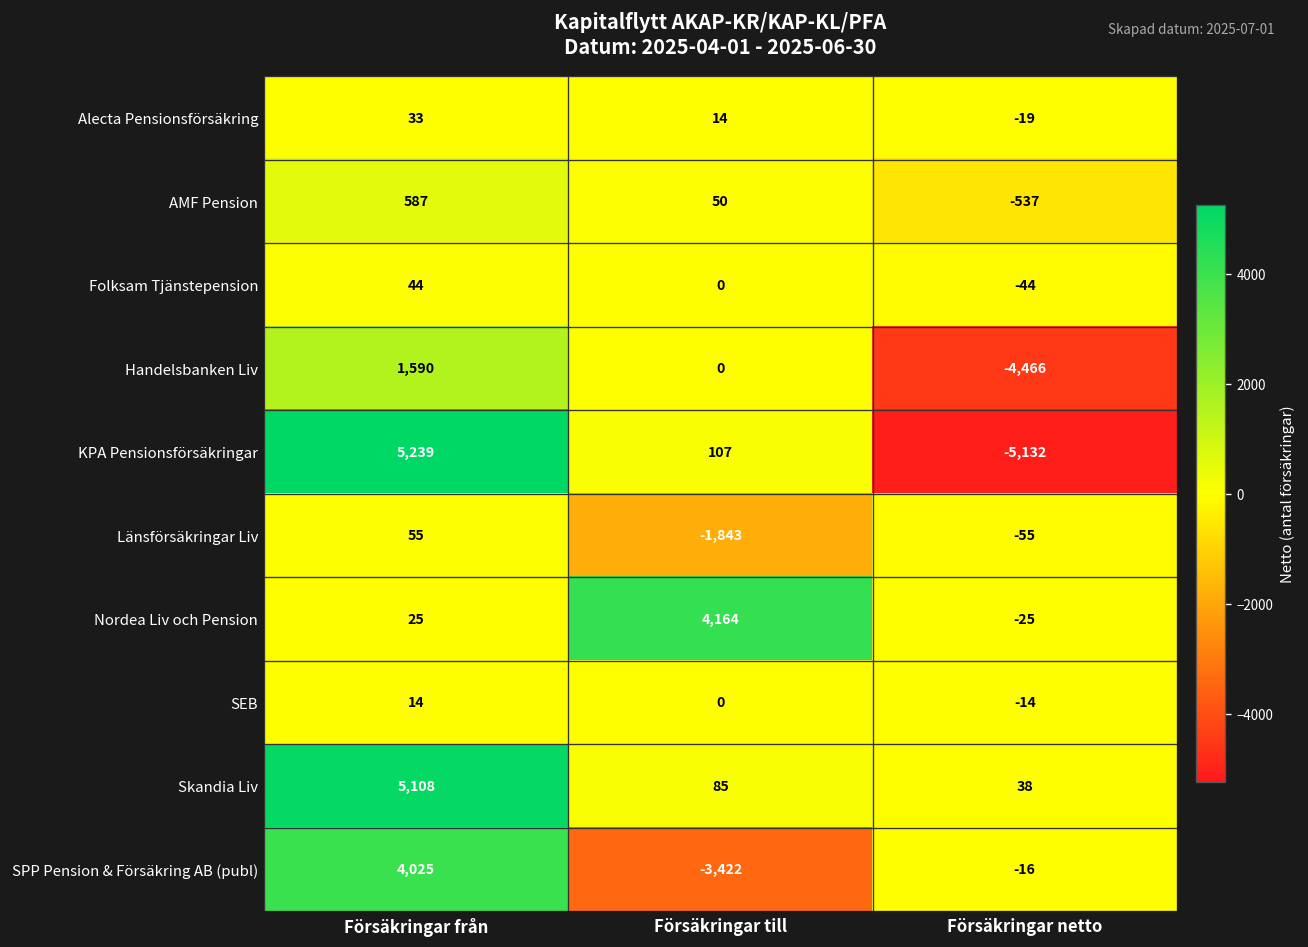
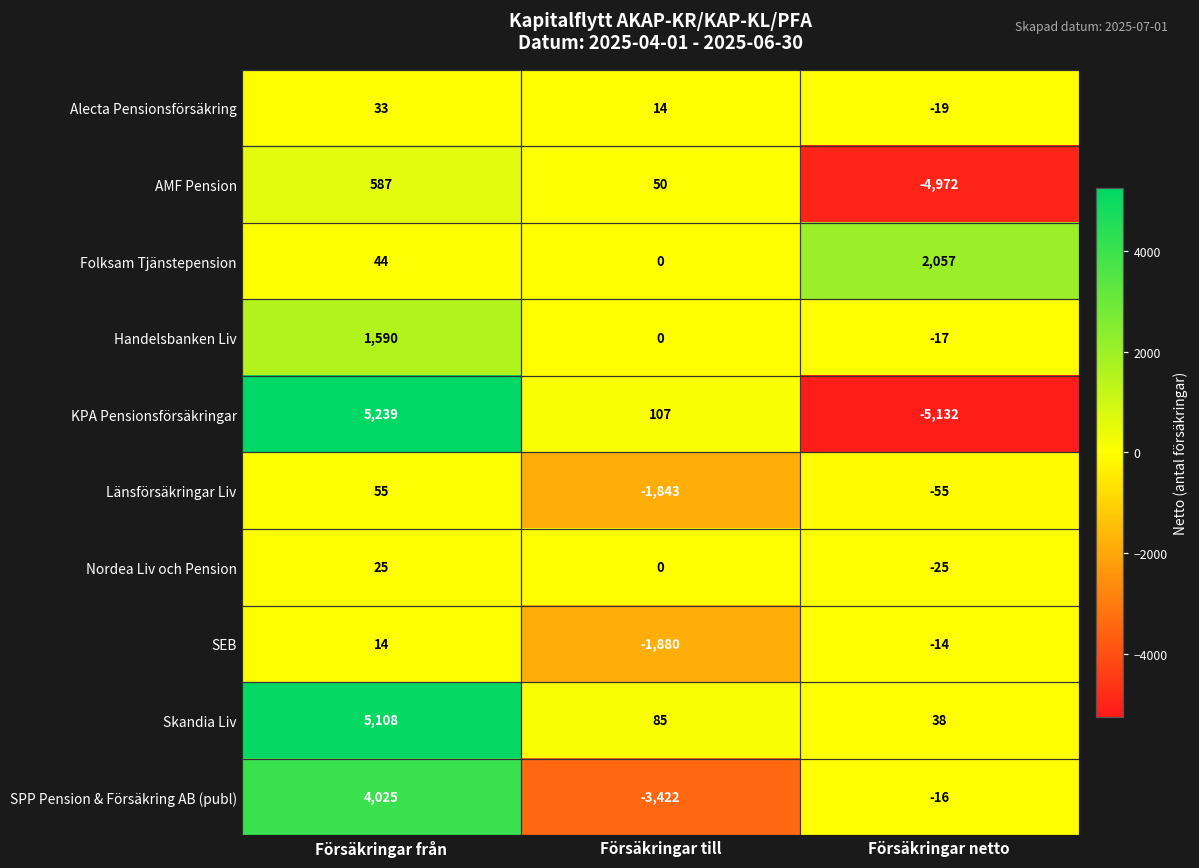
  {
    "Alecta Pensionsförsäkring": {
      "Försäkringar från": "33",
      "Försäkringar till": "14",
      "Försäkringar netto": "-19"
    },
    "AMF Pension": {
      "Försäkringar från": "587",
      "Försäkringar till": "50",
-     "Försäkringar netto": "-537"
+     "Försäkringar netto": "-4,972"
    },
    "Folksam Tjänstepension": {
      "Försäkringar från": "44",
      "Försäkringar till": "0",
-     "Försäkringar netto": "-44"
+     "Försäkringar netto": "2,057"
    },
    "Handelsbanken Liv": {
      "Försäkringar från": "1,590",
      "Försäkringar till": "0",
-     "Försäkringar netto": "-4,466"
+     "Försäkringar netto": "-17"
    },
    "KPA Pensionsförsäkringar": {
      "Försäkringar från": "5,239",
      "Försäkringar till": "107",
      "Försäkringar netto": "-5,132"
    },
    "Länsförsäkringar Liv": {
      "Försäkringar från": "55",
      "Försäkringar till": "-1,843",
      "Försäkringar netto": "-55"
    },
    "Nordea Liv och Pension": {
      "Försäkringar från": "25",
-     "Försäkringar till": "4,164",
+     "Försäkringar till": "0",
      "Försäkringar netto": "-25"
    },
    "SEB": {
      "Försäkringar från": "14",
-     "Försäkringar till": "0",
+     "Försäkringar till": "-1,880",
      "Försäkringar netto": "-14"
    },
    "Skandia Liv": {
      "Försäkringar från": "5,108",
      "Försäkringar till": "85",
      "Försäkringar netto": "38"
    },
    "SPP Pension & Försäkring AB (publ)": {
      "Försäkringar från": "4,025",
      "Försäkringar till": "-3,422",
      "Försäkringar netto": "-16"
    }
  }
